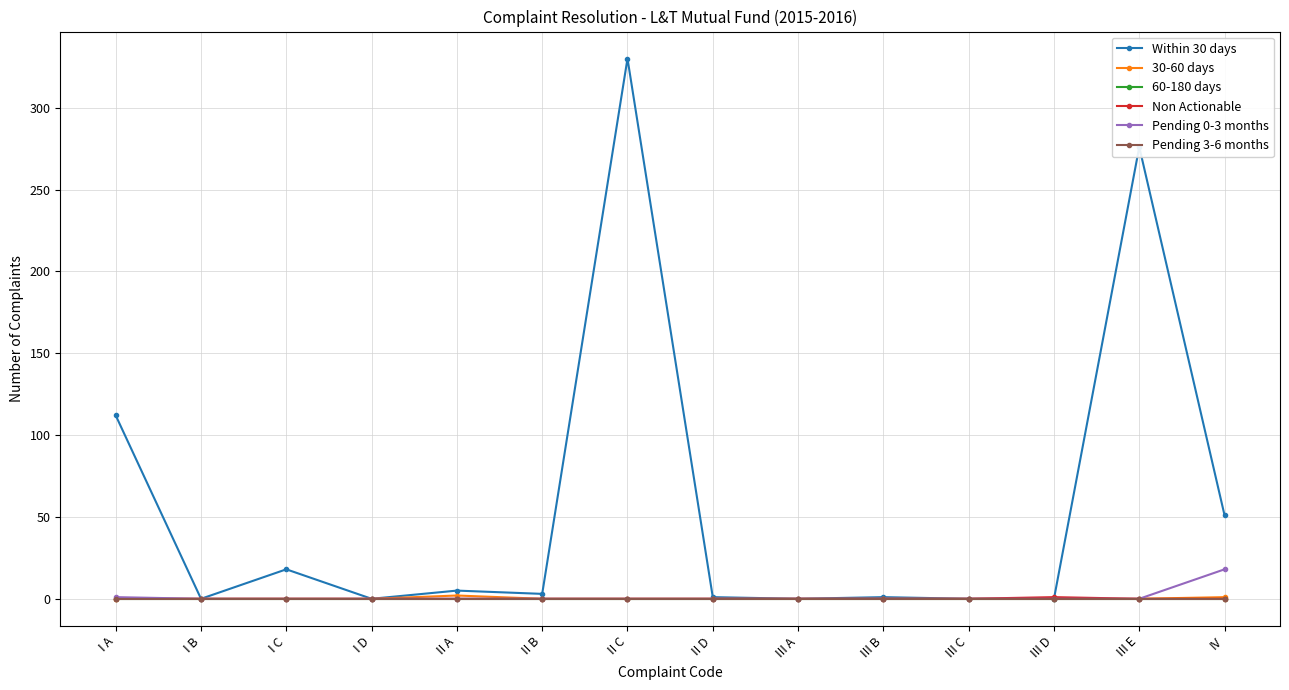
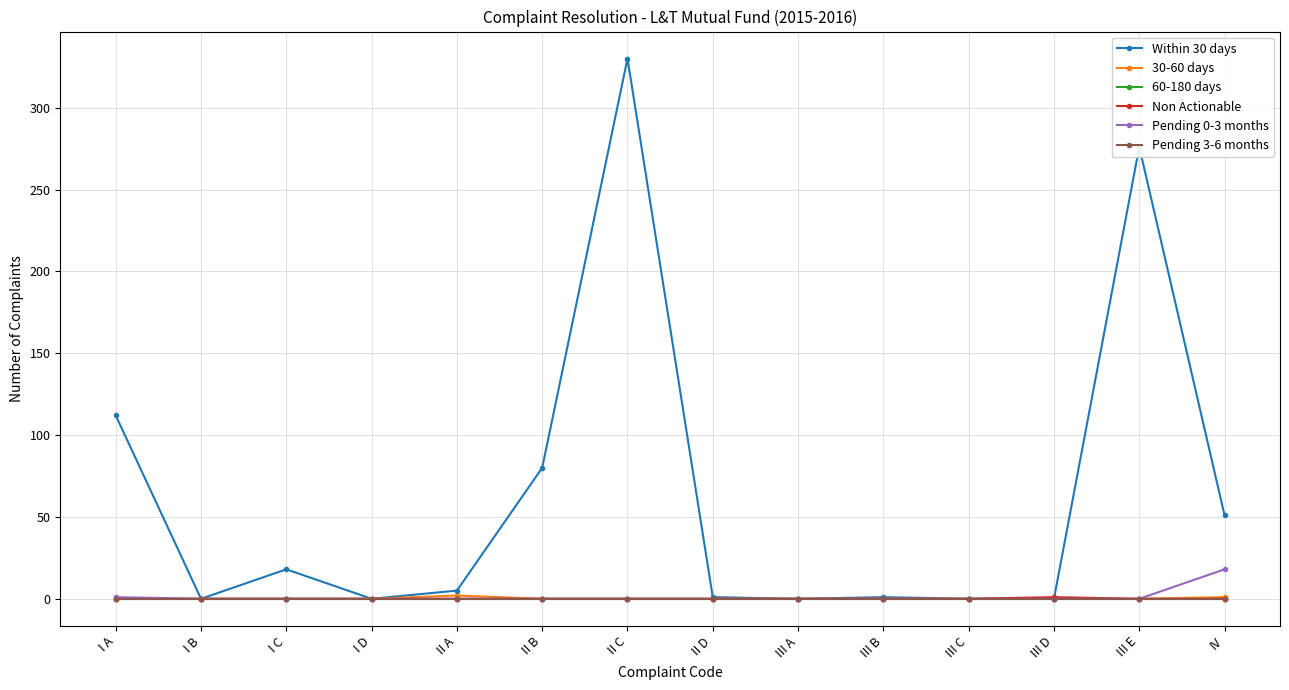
  {
    "Within 30 days": {
      "I A": 112,
      "I C": 18,
      "II A": 5,
-     "II B": 3,
+     "II B": 80,
      "II C": 330,
      "IV": 51
    },
    "30-60 days": {
      "II A": 2
    },
    "Pending 0-3 months": {
      "IV": 18
    }
  }
